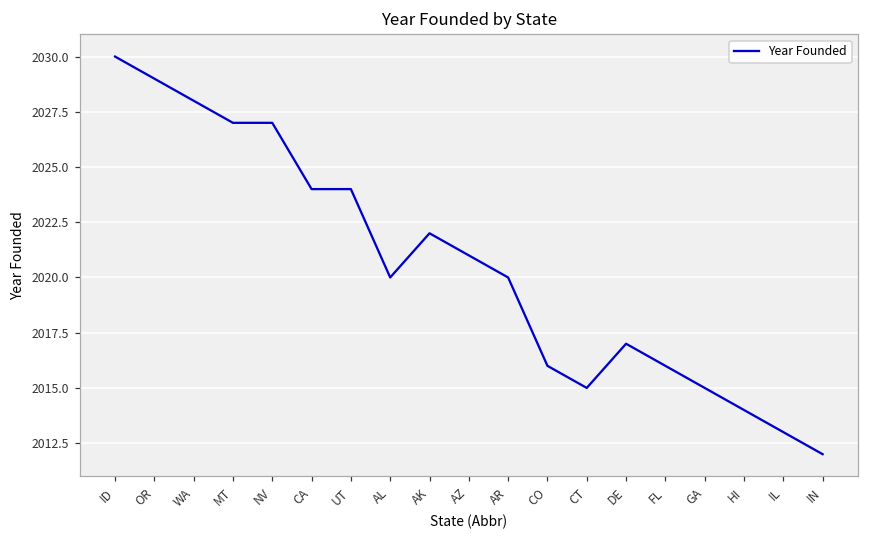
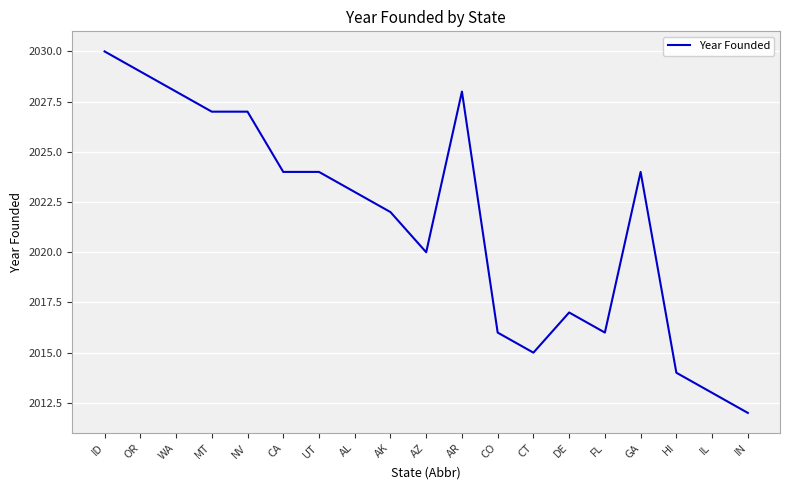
  {
    "ID": 2030,
    "OR": 2029,
    "WA": 2028,
    "MT": 2027,
    "NV": 2027,
    "CA": 2024,
    "UT": 2024,
-   "AL": 2020,
+   "AL": 2023,
    "AK": 2022,
-   "AZ": 2021,
-   "AR": 2020,
+   "AZ": 2020,
+   "AR": 2028,
    "CO": 2016,
    "CT": 2015,
    "DE": 2017,
    "FL": 2016,
-   "GA": 2015,
+   "GA": 2024,
    "HI": 2014,
    "IL": 2013,
    "IN": 2012
  }
